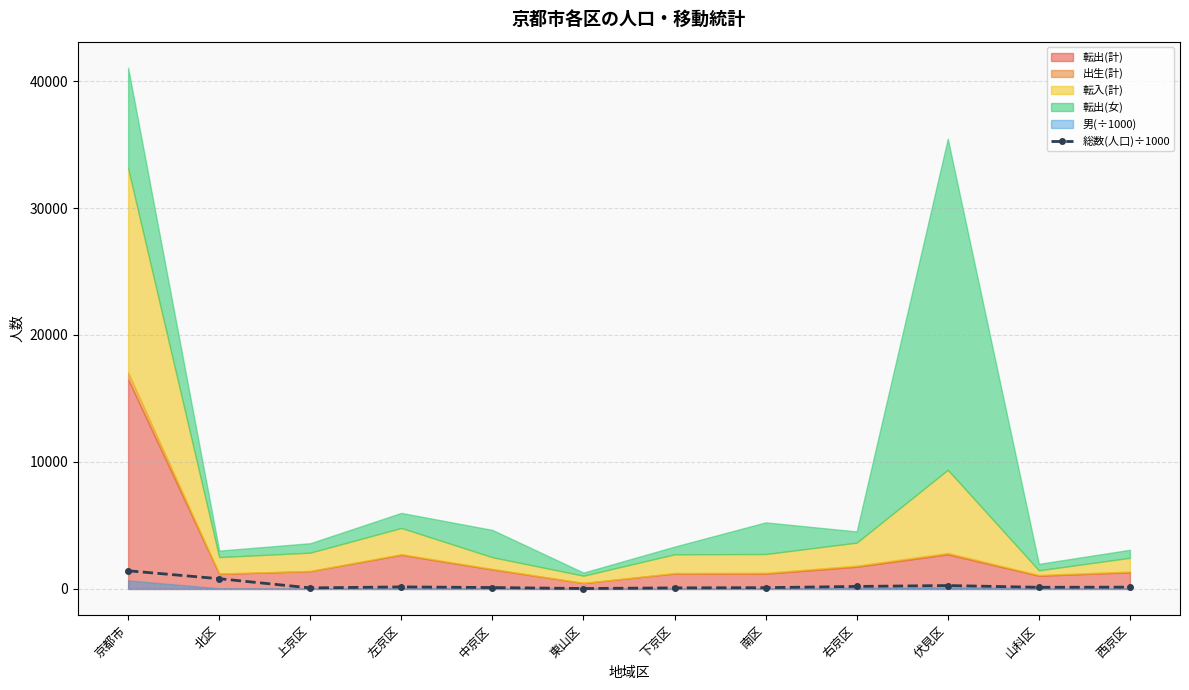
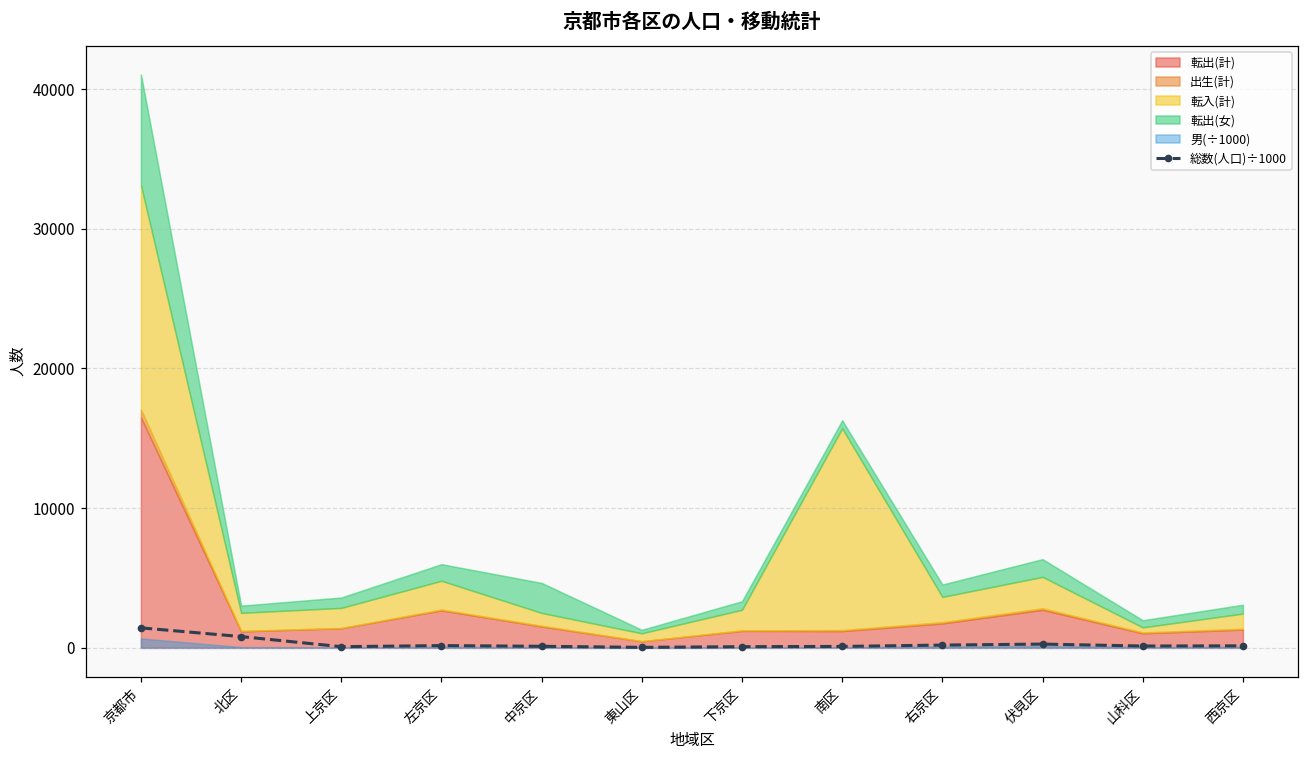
  {
    "総数(人口)÷1000": {
      "京都市": 1400,
      "北区": 800
    },
    "転入(計)": {
      "京都市": 16100,
      "北区": 1300,
      "上京区": 1400,
      "左京区": 2100,
      "中京区": 900,
      "東山区": 600,
      "下京区": 1500,
-     "南区": 1500,
+     "南区": 14500,
      "右京区": 1800,
-     "伏見区": 6600,
+     "伏見区": 2300,
      "山科区": 400,
      "西京区": 1100
    },
    "転出(女)": {
      "京都市": 7900,
      "北区": 500,
      "上京区": 700,
      "左京区": 1200,
      "中京区": 2100,
      "東山区": 200,
      "下京区": 600,
-     "南区": 2500,
+     "南区": 600,
      "右京区": 900,
-     "伏見区": 26100,
+     "伏見区": 1300,
      "山科区": 500,
      "西京区": 600
    },
    "男(÷1000)": {
      "京都市": 700
    }
  }
